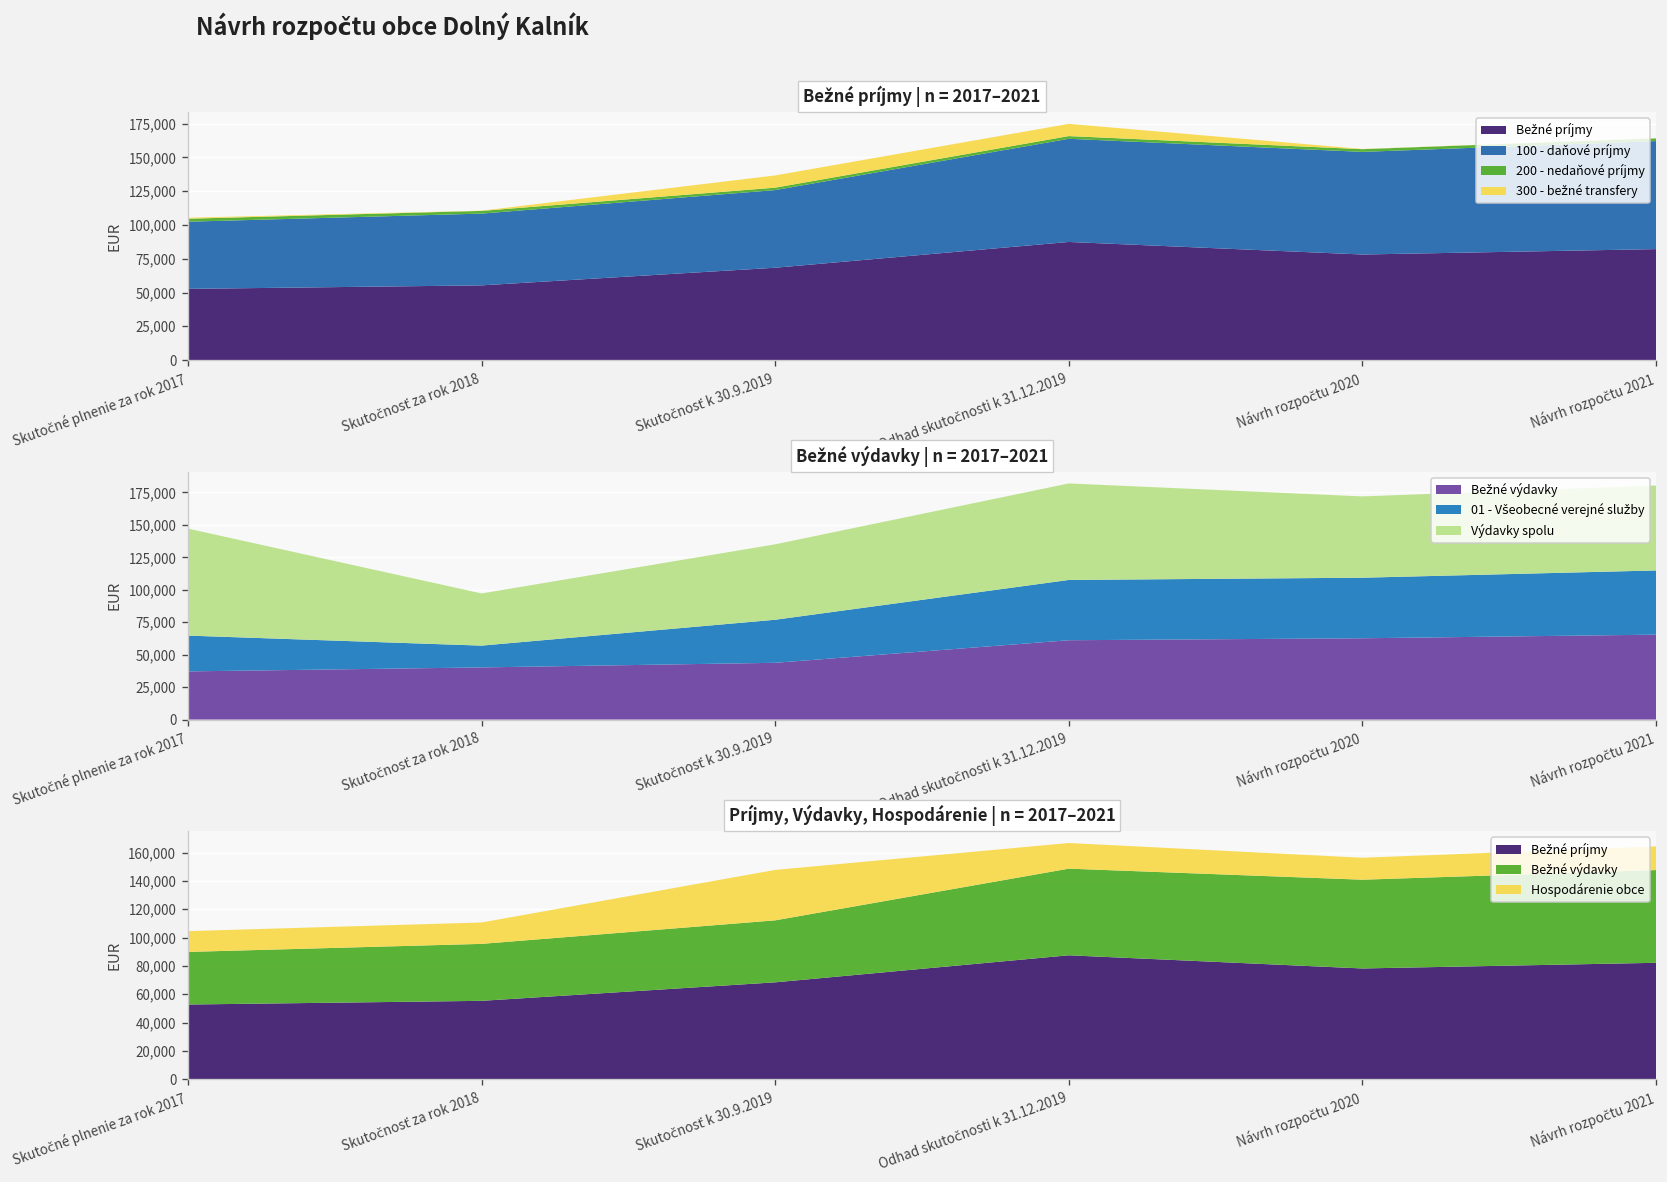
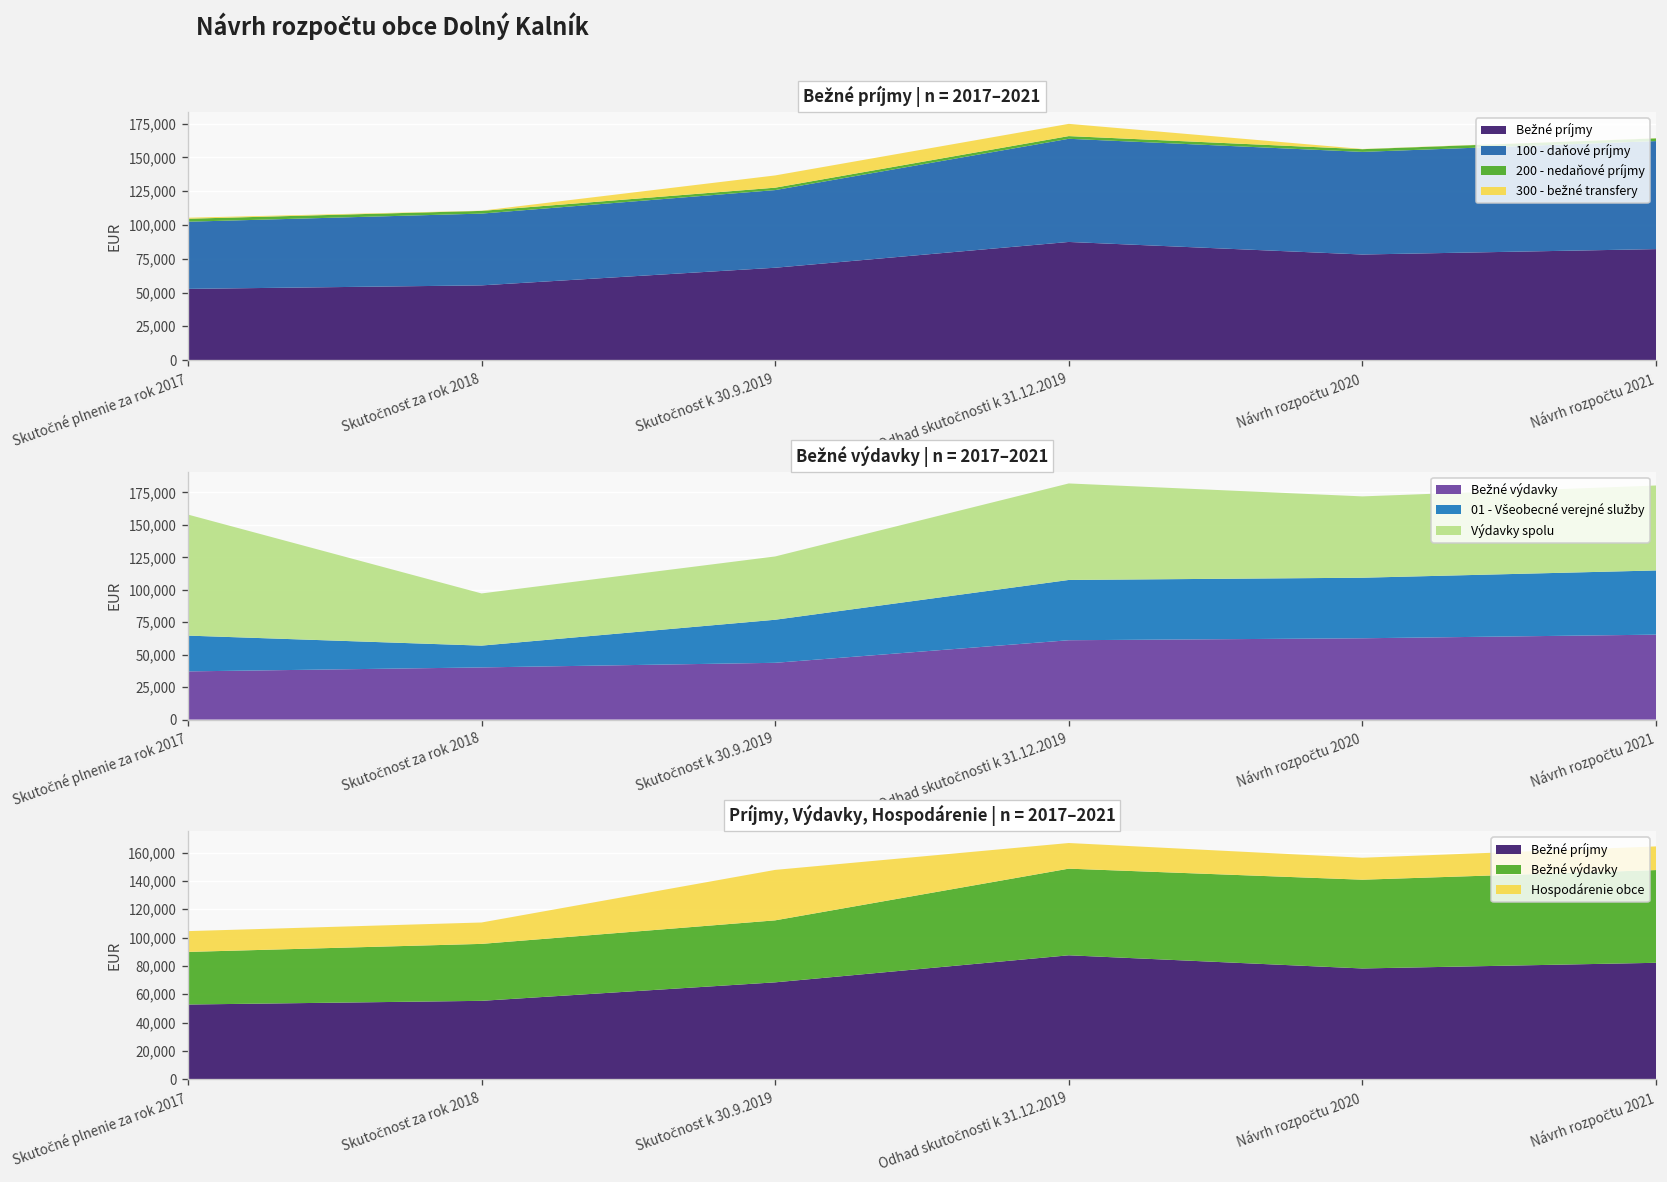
  {
    "Bežné príjmy | n = 2017–2021": {
      "Bežné príjmy": {
        "Skutočné plnenie za rok 2017": "53,000",
        "Skutočnosť za rok 2018": "55,000",
        "Skutočnosť k 30.9.2019": "68,000",
        "Odhad skutočnosti k 31.12.2019": "87,000",
        "Návrh rozpočtu 2020": "78,000",
        "Návrh rozpočtu 2021": "82,000"
      },
      "300 - bežné transfery": {
        "Skutočnosť k 30.9.2019": "9,000",
        "Odhad skutočnosti k 31.12.2019": "9,000"
      }
    },
    "Bežné výdavky | n = 2017–2021": {
      "01 - Všeobecné verejné služby": {
        "Skutočné plnenie za rok 2017": "28,000",
        "Skutočnosť za rok 2018": "17,000",
        "Skutočnosť k 30.9.2019": "33,000",
        "Odhad skutočnosti k 31.12.2019": "46,000",
        "Návrh rozpočtu 2020": "47,000",
        "Návrh rozpočtu 2021": "49,000"
      },
      "Výdavky spolu": {
-       "Skutočné plnenie za rok 2017": "82,000",
+       "Skutočné plnenie za rok 2017": "93,000",
        "Skutočnosť za rok 2018": "40,000",
-       "Skutočnosť k 30.9.2019": "58,000",
+       "Skutočnosť k 30.9.2019": "49,000",
        "Odhad skutočnosti k 31.12.2019": "74,000",
        "Návrh rozpočtu 2020": "63,000",
        "Návrh rozpočtu 2021": "65,000"
      }
    },
    "Príjmy, Výdavky, Hospodárenie | n = 2017–2021": {
      "Bežné príjmy": {
        "Skutočné plnenie za rok 2017": "53,000",
        "Skutočnosť za rok 2018": "55,000",
        "Skutočnosť k 30.9.2019": "68,000",
        "Odhad skutočnosti k 31.12.2019": "87,000",
        "Návrh rozpočtu 2020": "78,000",
        "Návrh rozpočtu 2021": "82,000"
      },
      "Bežné výdavky": {
        "Skutočné plnenie za rok 2017": "37,000",
        "Skutočnosť za rok 2018": "40,000",
        "Skutočnosť k 30.9.2019": "44,000",
        "Odhad skutočnosti k 31.12.2019": "61,000",
        "Návrh rozpočtu 2020": "63,000",
        "Návrh rozpočtu 2021": "65,000"
      },
      "Hospodárenie obce": {
        "Skutočné plnenie za rok 2017": "15,000",
        "Skutočnosť za rok 2018": "15,000",
        "Skutočnosť k 30.9.2019": "36,000",
        "Odhad skutočnosti k 31.12.2019": "18,000",
        "Návrh rozpočtu 2020": "16,000",
        "Návrh rozpočtu 2021": "17,000"
      }
    }
  }
